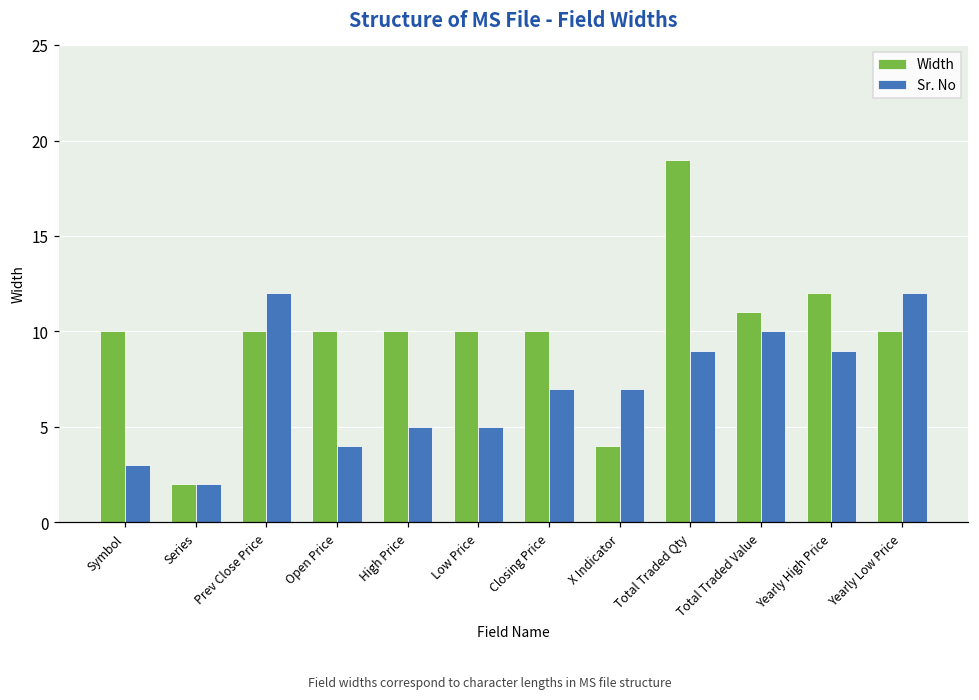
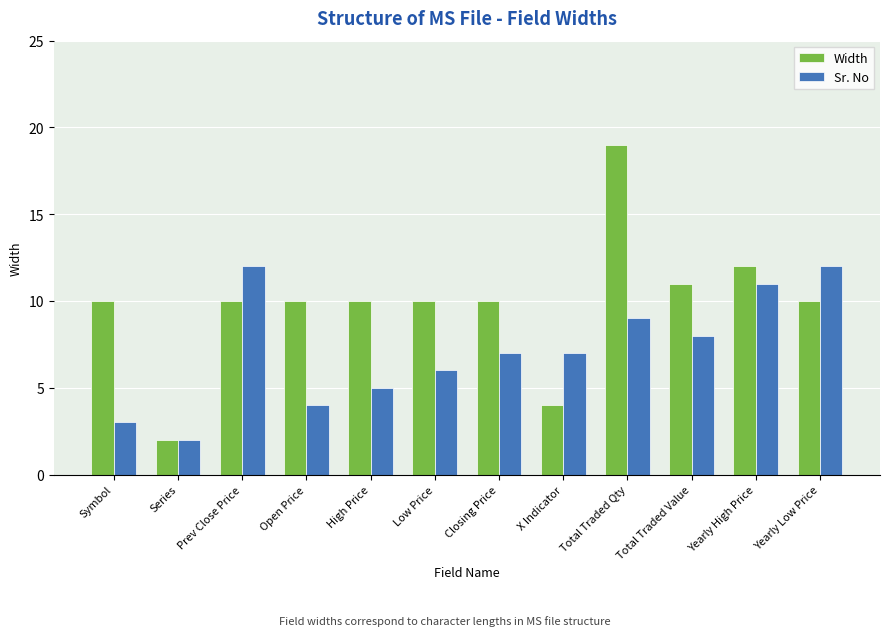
  {
    "Width": {
      "Symbol": 10,
      "Series": 2,
      "Prev Close Price": 10,
      "Open Price": 10,
      "High Price": 10,
      "Low Price": 10,
      "Closing Price": 10,
      "X Indicator": 4,
      "Total Traded Qty": 19,
      "Total Traded Value": 11,
      "Yearly High Price": 12,
      "Yearly Low Price": 10
    },
    "Sr. No": {
      "Symbol": 3,
      "Series": 2,
      "Prev Close Price": 12,
      "Open Price": 4,
      "High Price": 5,
-     "Low Price": 5,
+     "Low Price": 6,
      "Closing Price": 7,
      "X Indicator": 7,
      "Total Traded Qty": 9,
-     "Total Traded Value": 10,
-     "Yearly High Price": 9,
+     "Total Traded Value": 8,
+     "Yearly High Price": 11,
      "Yearly Low Price": 12
    }
  }
